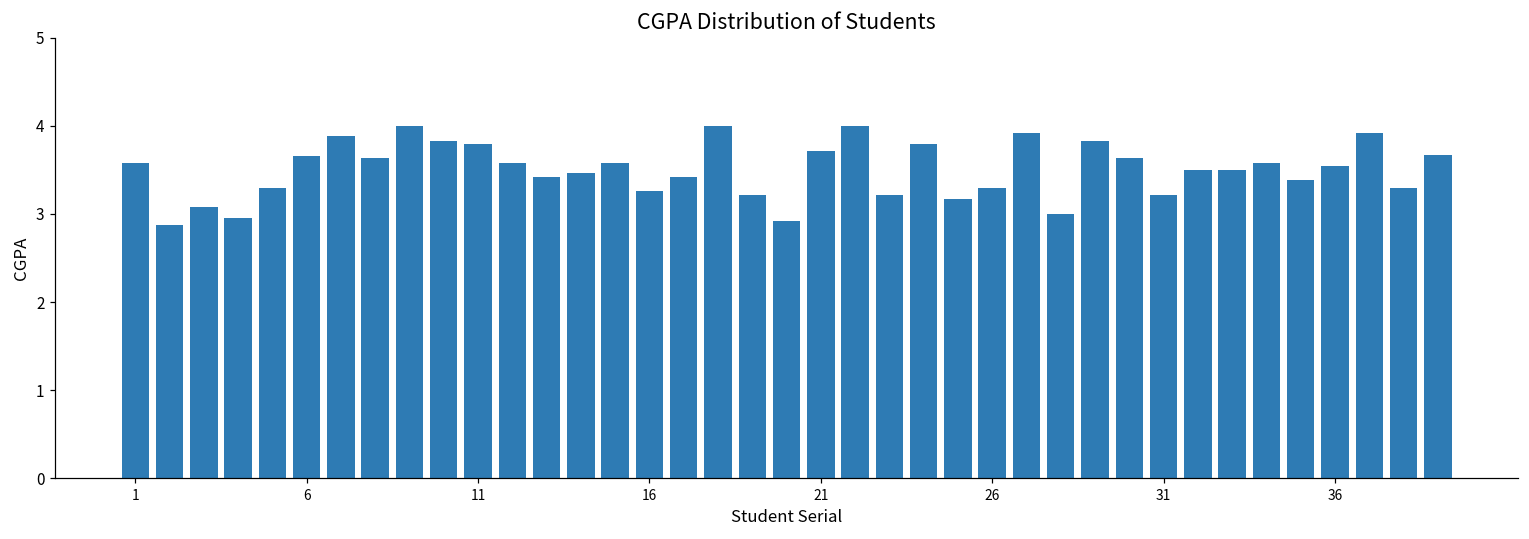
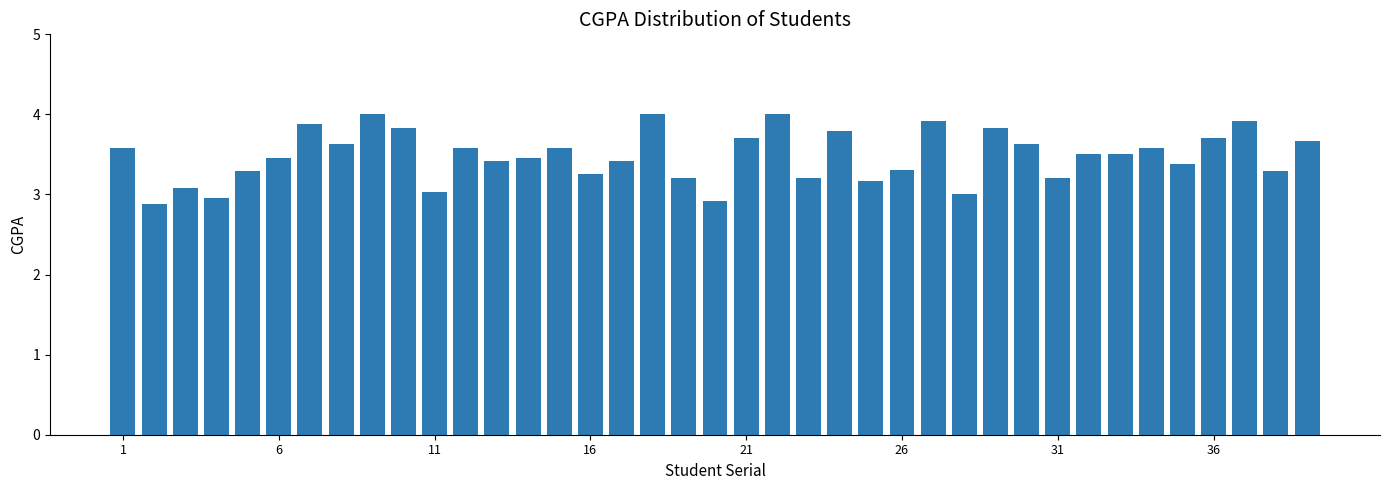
  {
    "1": 3.6,
-   "6": 3.7,
-   "11": 3.8,
+   "6": 3.5,
+   "11": 3.0,
    "16": 3.3,
    "21": 3.7,
    "26": 3.3,
    "31": 3.2,
-   "36": 3.5
+   "36": 3.7
  }
